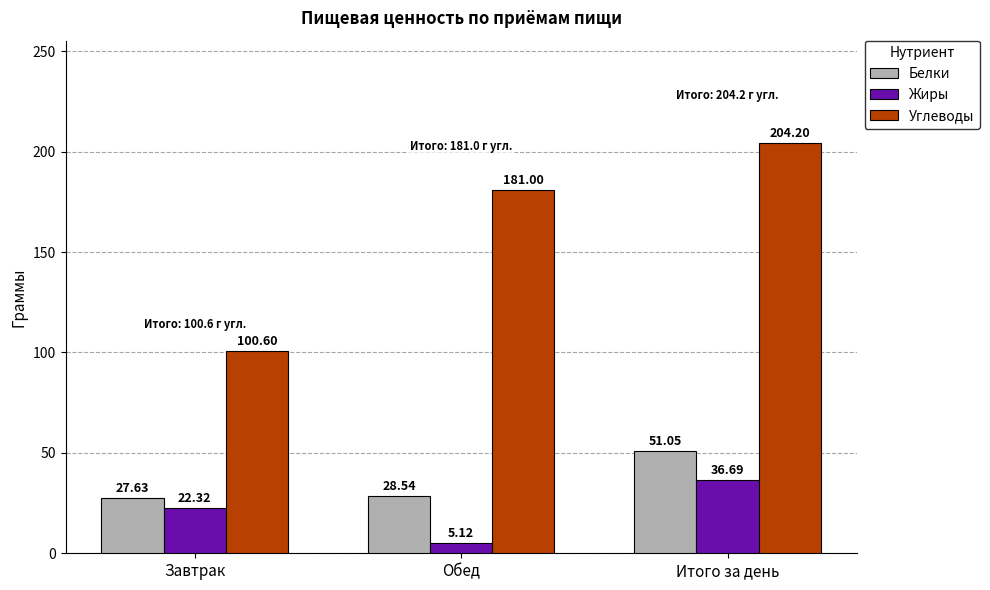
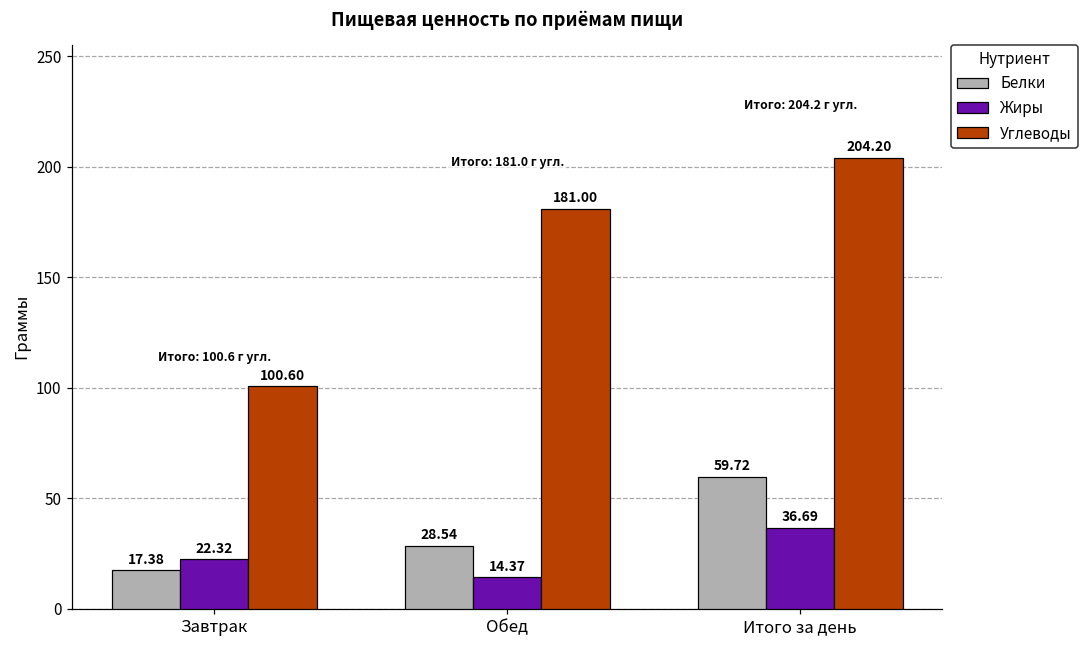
  {
    "Белки": {
-     "Завтрак": 27.63,
+     "Завтрак": 17.38,
      "Обед": 28.54,
-     "Итого за день": 51.05
+     "Итого за день": 59.72
    },
    "Жиры": {
      "Завтрак": 22.32,
-     "Обед": 5.12,
+     "Обед": 14.37,
      "Итого за день": 36.69
    },
    "Углеводы": {
      "Завтрак": 100.60,
      "Обед": 181.00,
      "Итого за день": 204.20
    }
  }
